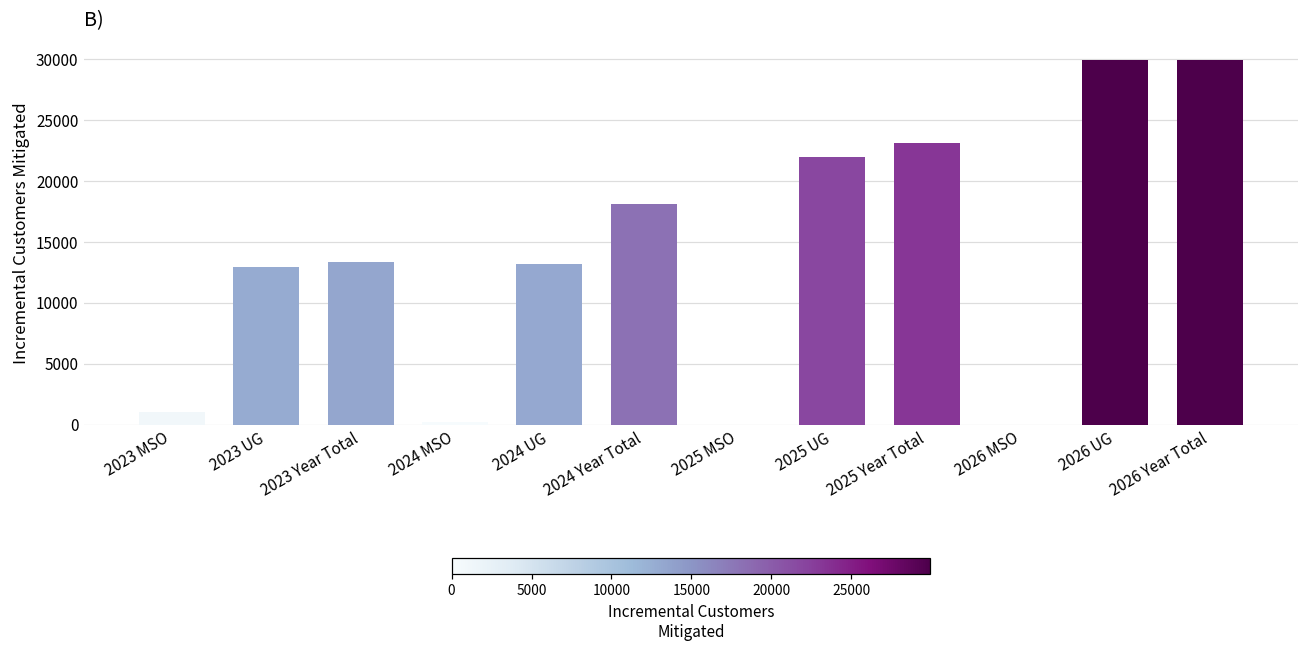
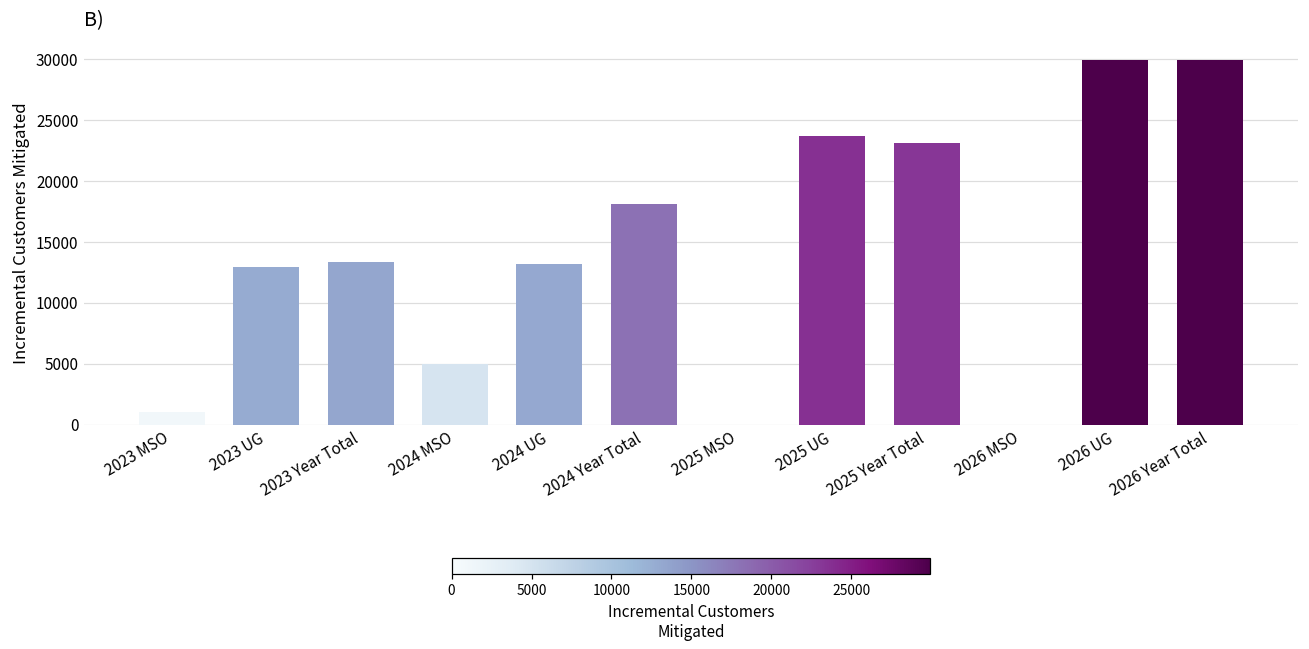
  {
    "2023 MSO": 1100,
    "2023 UG": 13000,
    "2023 Year Total": 13400,
-   "2024 MSO": 200,
+   "2024 MSO": 5000,
    "2024 UG": 13200,
    "2024 Year Total": 18200,
    "2025 MSO": 0,
-   "2025 UG": 22000,
+   "2025 UG": 23700,
    "2025 Year Total": 23200,
    "2026 MSO": 0,
    "2026 UG": 29900,
    "2026 Year Total": 29900
  }
